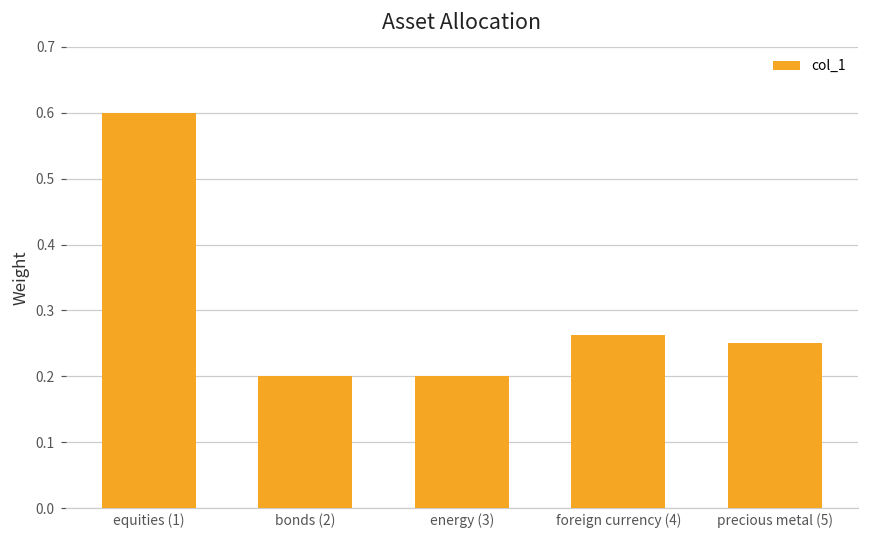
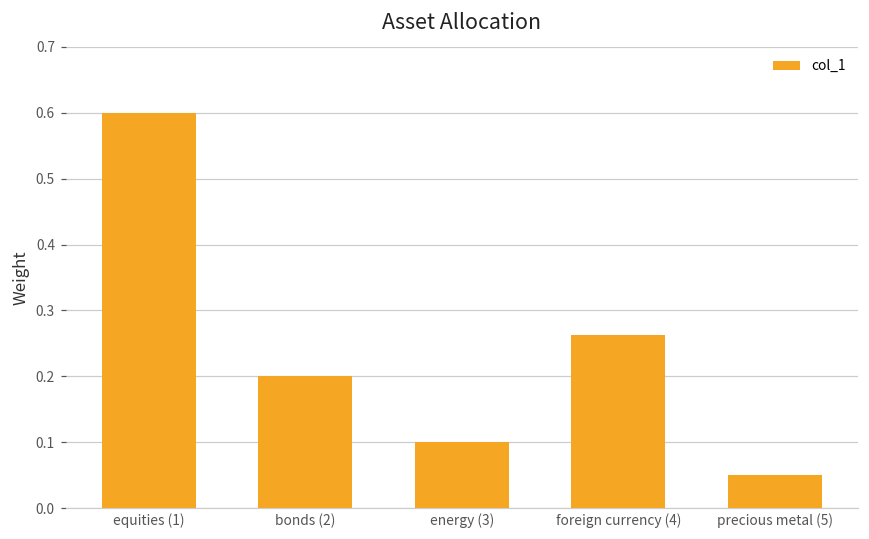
  {
    "equities (1)": 0.60,
    "bonds (2)": 0.20,
-   "energy (3)": 0.2,
+   "energy (3)": 0.1,
    "foreign currency (4)": 0.26,
-   "precious metal (5)": 0.25
+   "precious metal (5)": 0.05
  }
